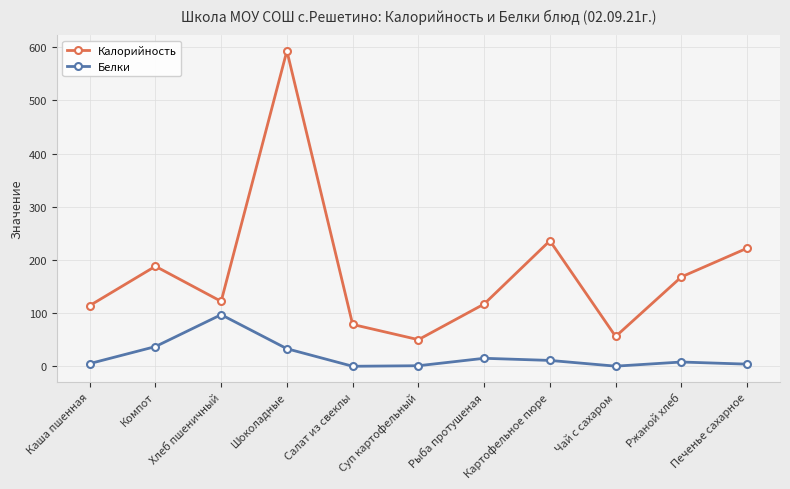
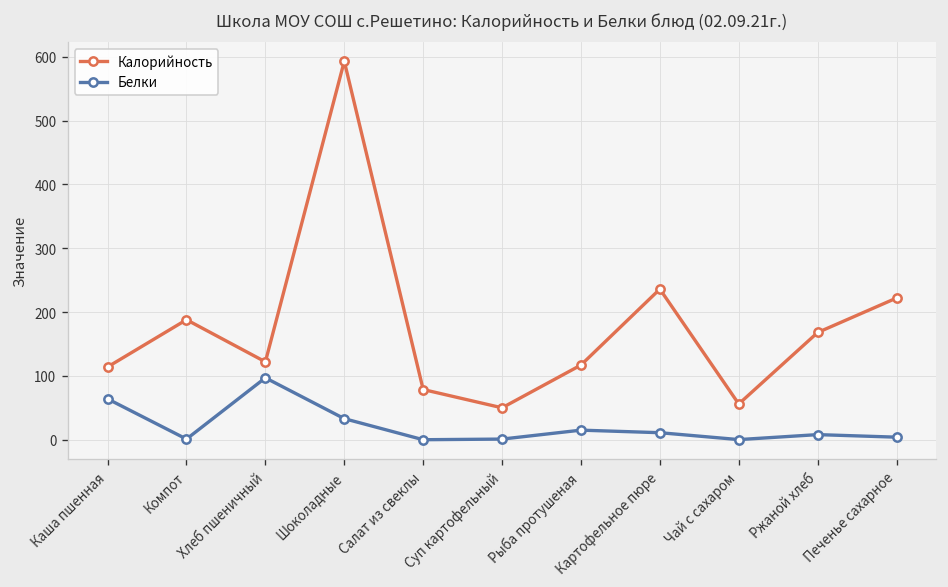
  {
    "Калорийность": {
      "Каша пшенная": 110,
      "Компот": 190,
      "Хлеб пшеничный": 120,
      "Шоколадные": 590,
      "Салат из свеклы": 80,
      "Суп картофельный": 50,
      "Рыба протушеная": 120,
      "Картофельное пюре": 240,
      "Чай с сахаром": 60,
      "Ржаной хлеб": 170,
      "Печенье сахарное": 220
    },
    "Белки": {
-     "Каша пшенная": 10,
-     "Компот": 40,
+     "Каша пшенная": 60,
+     "Компот": 0,
      "Хлеб пшеничный": 100,
      "Шоколадные": 30,
      "Салат из свеклы": 0,
      "Суп картофельный": 0,
      "Рыба протушеная": 20,
      "Картофельное пюре": 10,
      "Чай с сахаром": 0,
      "Ржаной хлеб": 10,
      "Печенье сахарное": 0
    }
  }
